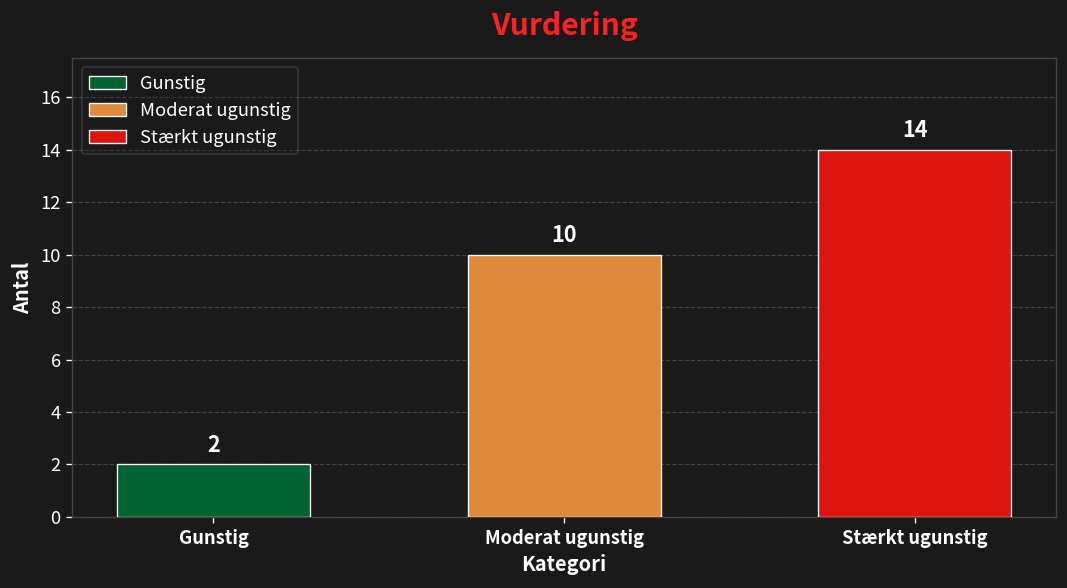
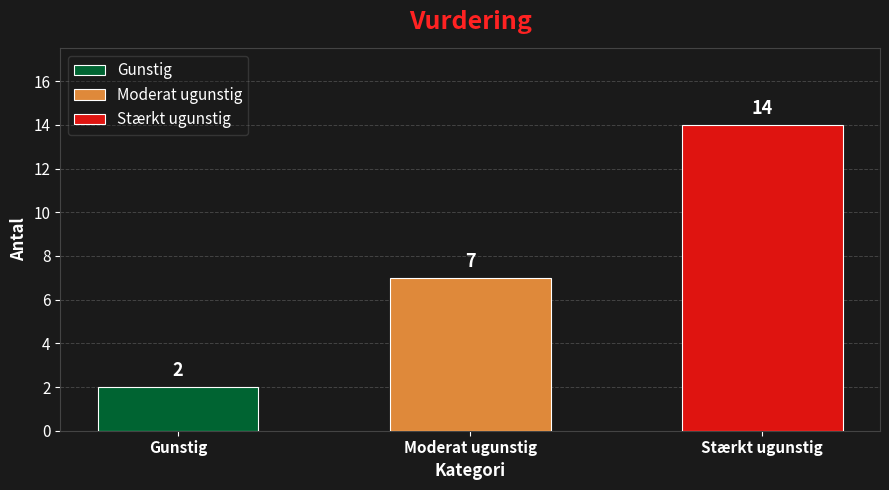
  {
    "Gunstig": 2,
-   "Moderat ugunstig": 10,
+   "Moderat ugunstig": 7,
    "Stærkt ugunstig": 14
  }
